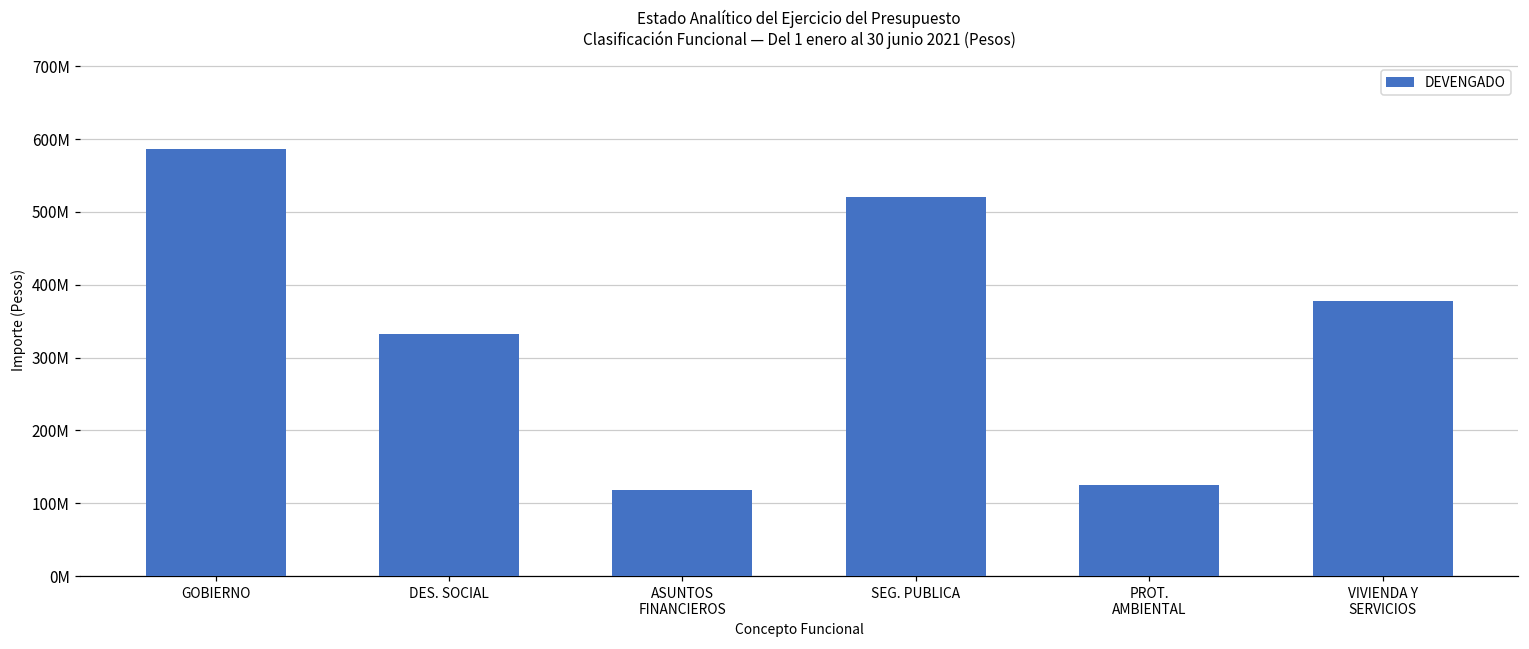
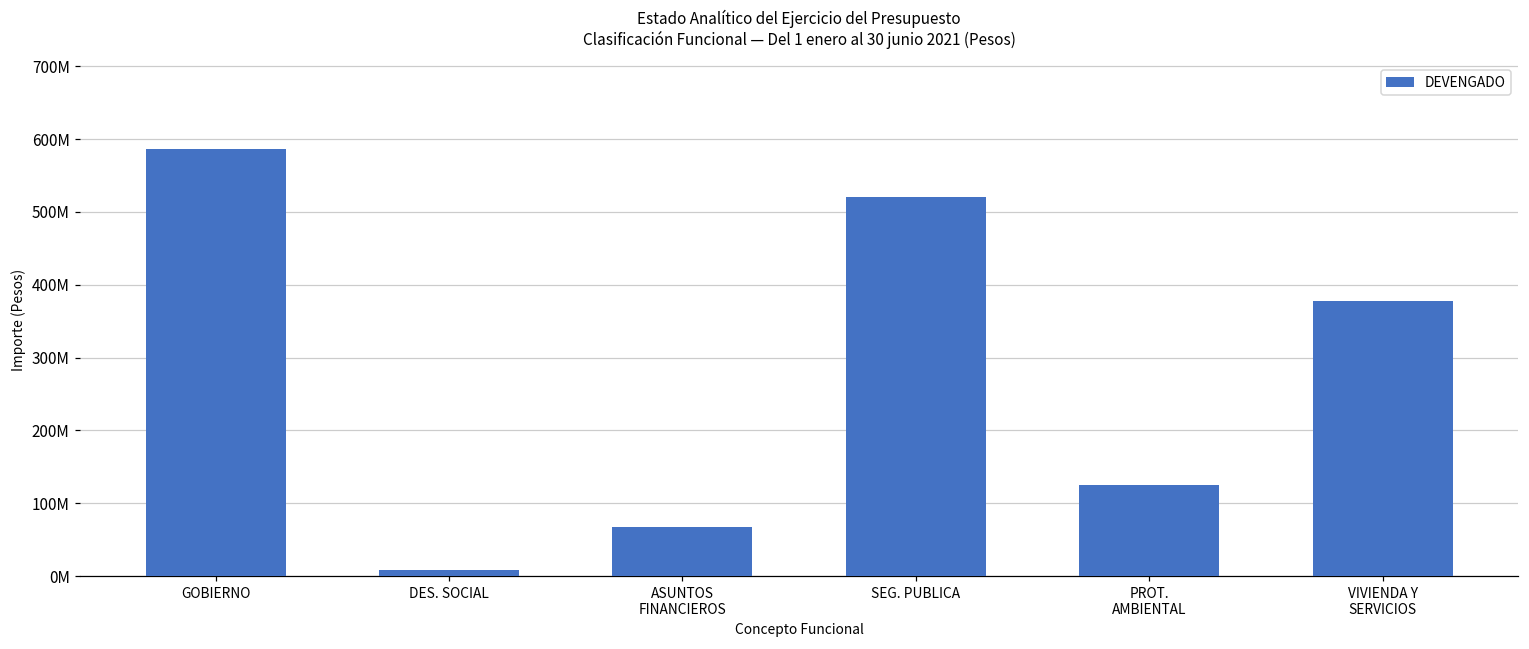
  {
    "GOBIERNO": 590000000,
-   "DES. SOCIAL": 330000000,
-   "ASUNTOS FINANCIEROS": 120000000,
+   "DES. SOCIAL": 10000000,
+   "ASUNTOS FINANCIEROS": 70000000,
    "SEG. PUBLICA": 520000000,
    "PROT. AMBIENTAL": 130000000,
    "VIVIENDA Y SERVICIOS": 380000000
  }
